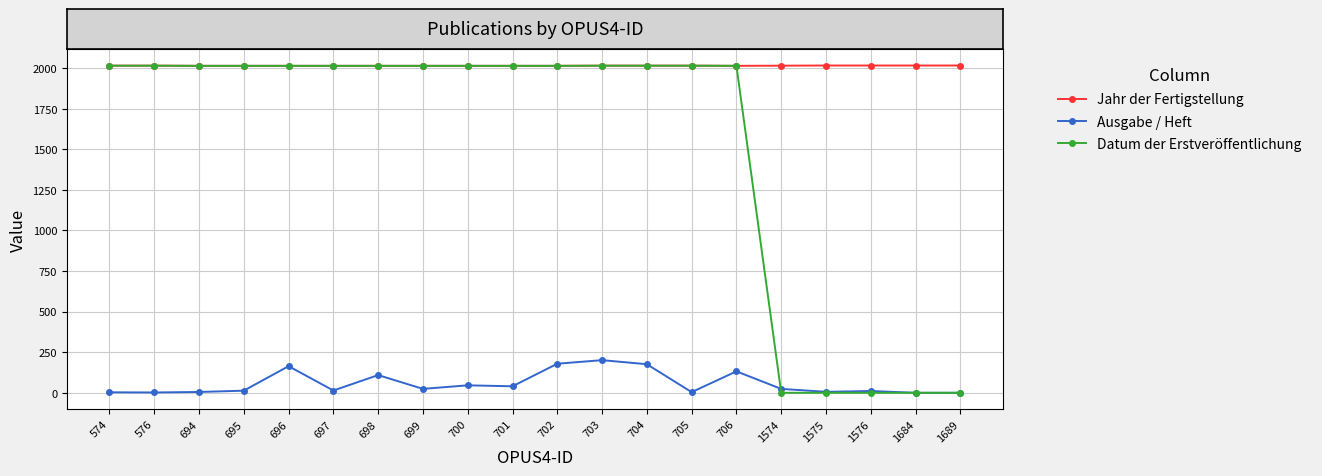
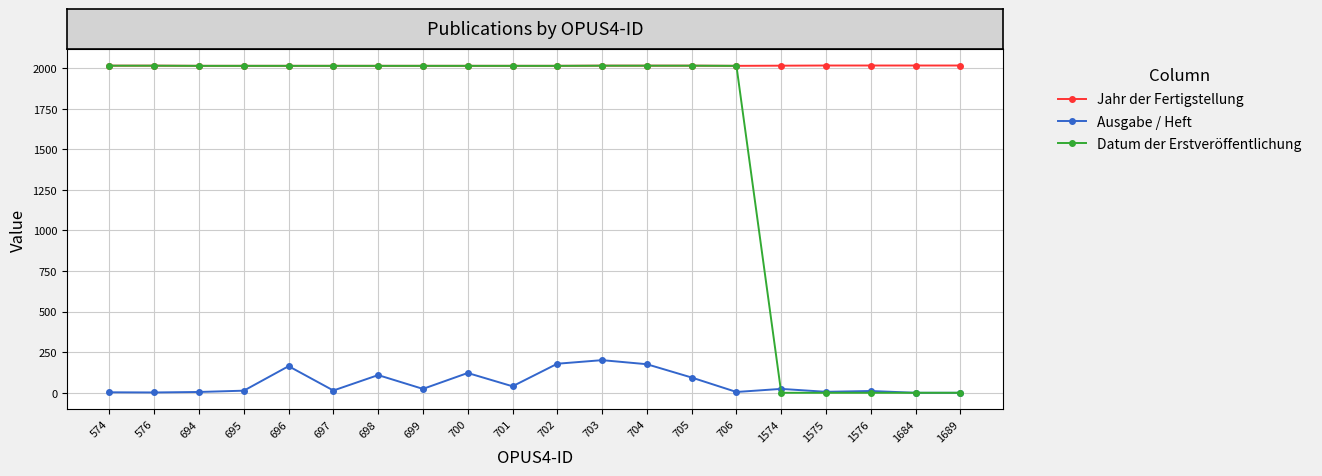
  {
    "Jahr der Fertigstellung": {
      "1574": 2020,
      "1575": 2020,
      "1576": 2020,
      "1684": 2020,
      "1689": 2020
    },
    "Ausgabe / Heft": {
      "574": 0,
      "576": 0,
      "694": 10,
      "695": 10,
      "696": 160,
      "697": 10,
      "698": 110,
      "699": 20,
-     "700": 50,
+     "700": 120,
      "701": 40,
      "702": 180,
      "703": 200,
      "704": 180,
-     "705": 0,
-     "706": 130,
+     "705": 90,
+     "706": 10,
      "1574": 20
    },
    "Datum der Erstveröffentlichung": {
      "1574": 0
    }
  }
